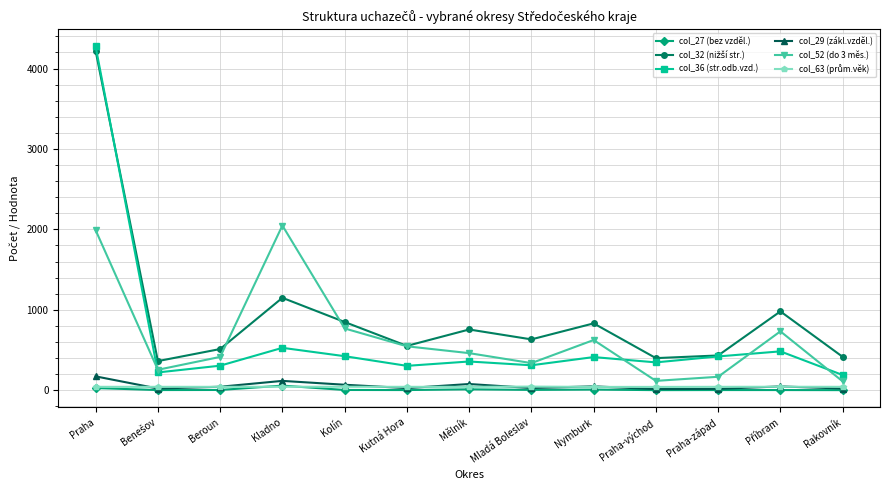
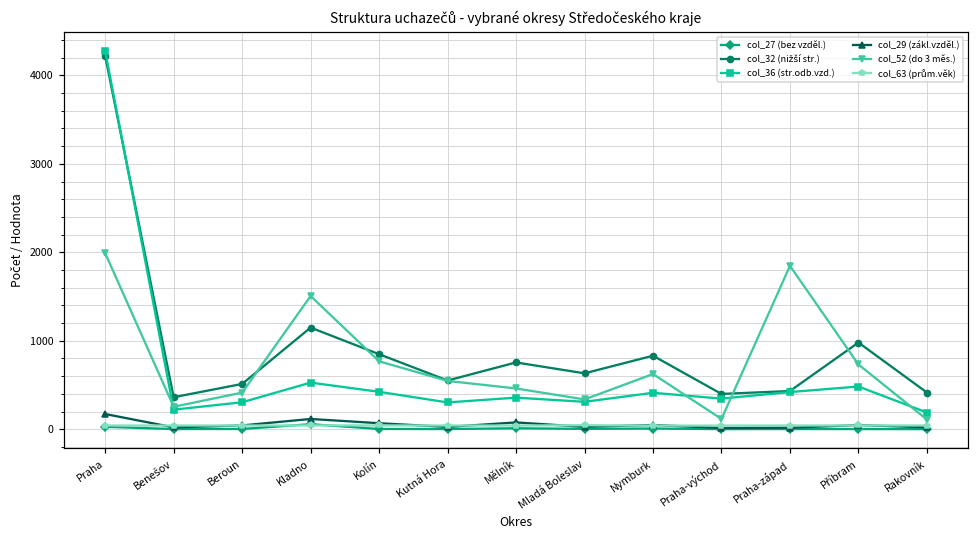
  {
    "col_52 (do 3 měs.)": {
      "Praha": 2000,
      "Benešov": 300,
      "Beroun": 400,
-     "Kladno": 2000,
+     "Kladno": 1500,
      "Kolín": 800,
      "Mělník": 500,
      "Nymburk": 600,
      "Praha-východ": 100,
-     "Praha-západ": 200,
+     "Praha-západ": 1800,
      "Příbram": 700,
      "Rakovník": 100
    }
  }
